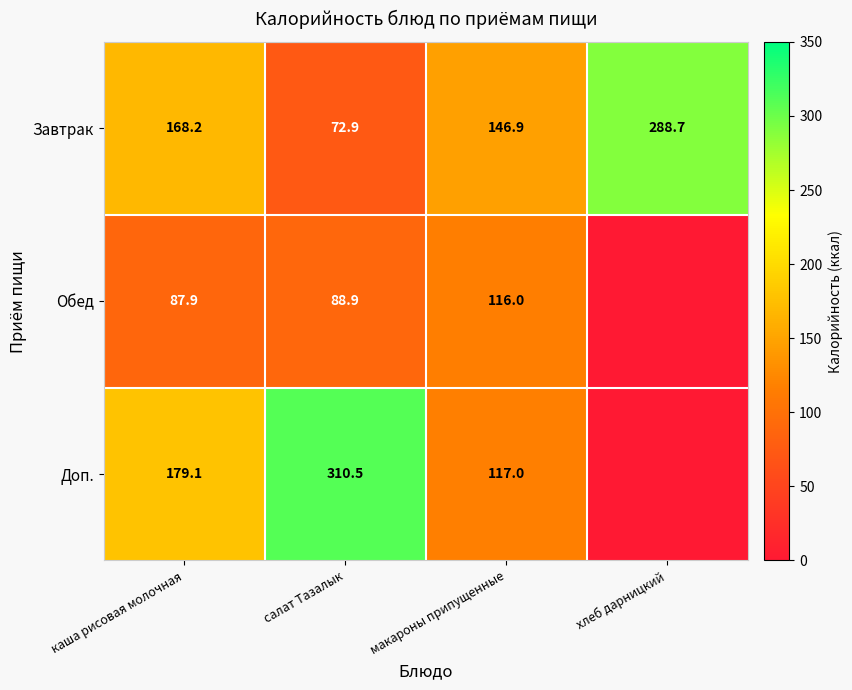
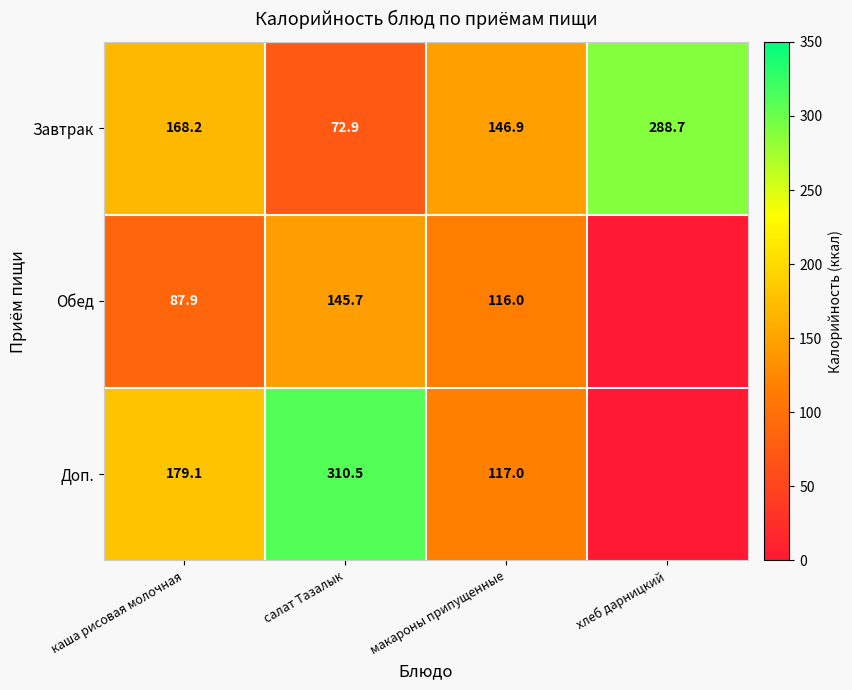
  {
    "Завтрак": {
      "каша рисовая молочная": 168.2,
      "салат Тазалык": 72.9,
      "макароны припущенные": 146.9,
      "хлеб дарницкий": 288.7
    },
    "Обед": {
      "каша рисовая молочная": 87.9,
-     "салат Тазалык": 88.9,
+     "салат Тазалык": 145.7,
      "макароны припущенные": 116.0
    },
    "Доп.": {
      "каша рисовая молочная": 179.1,
      "салат Тазалык": 310.5,
      "макароны припущенные": 117.0
    }
  }
